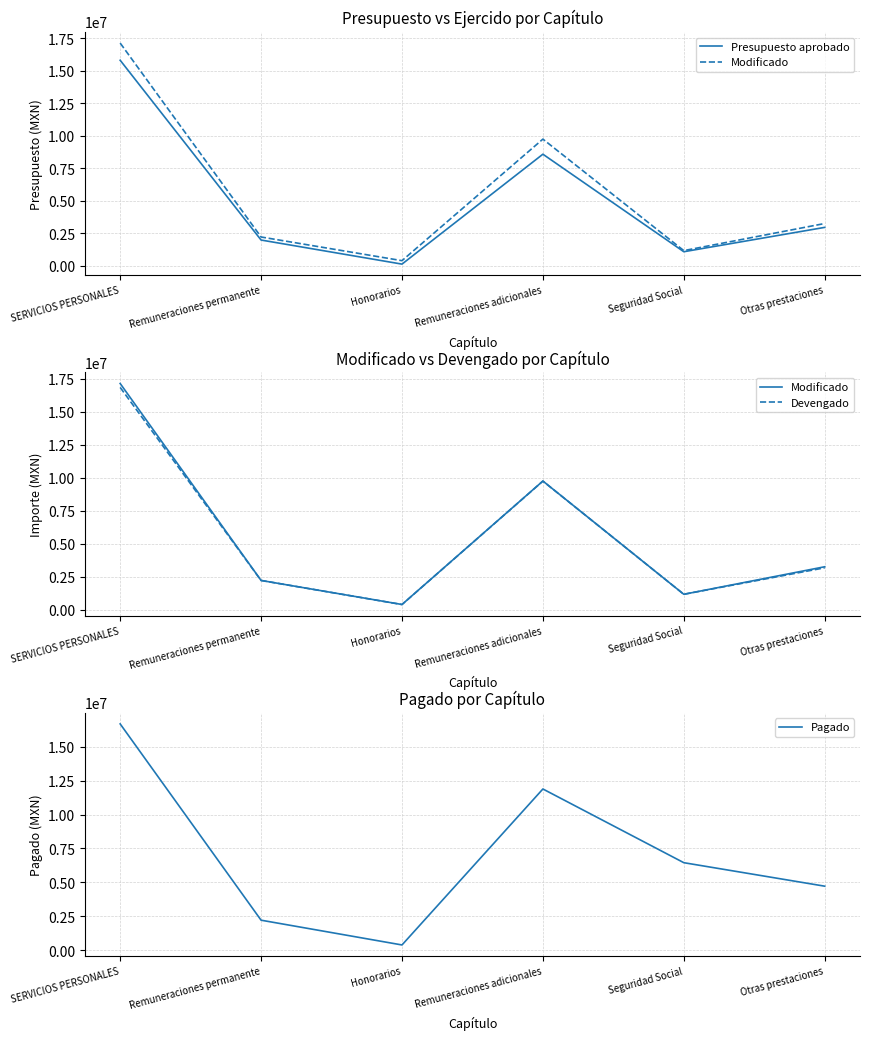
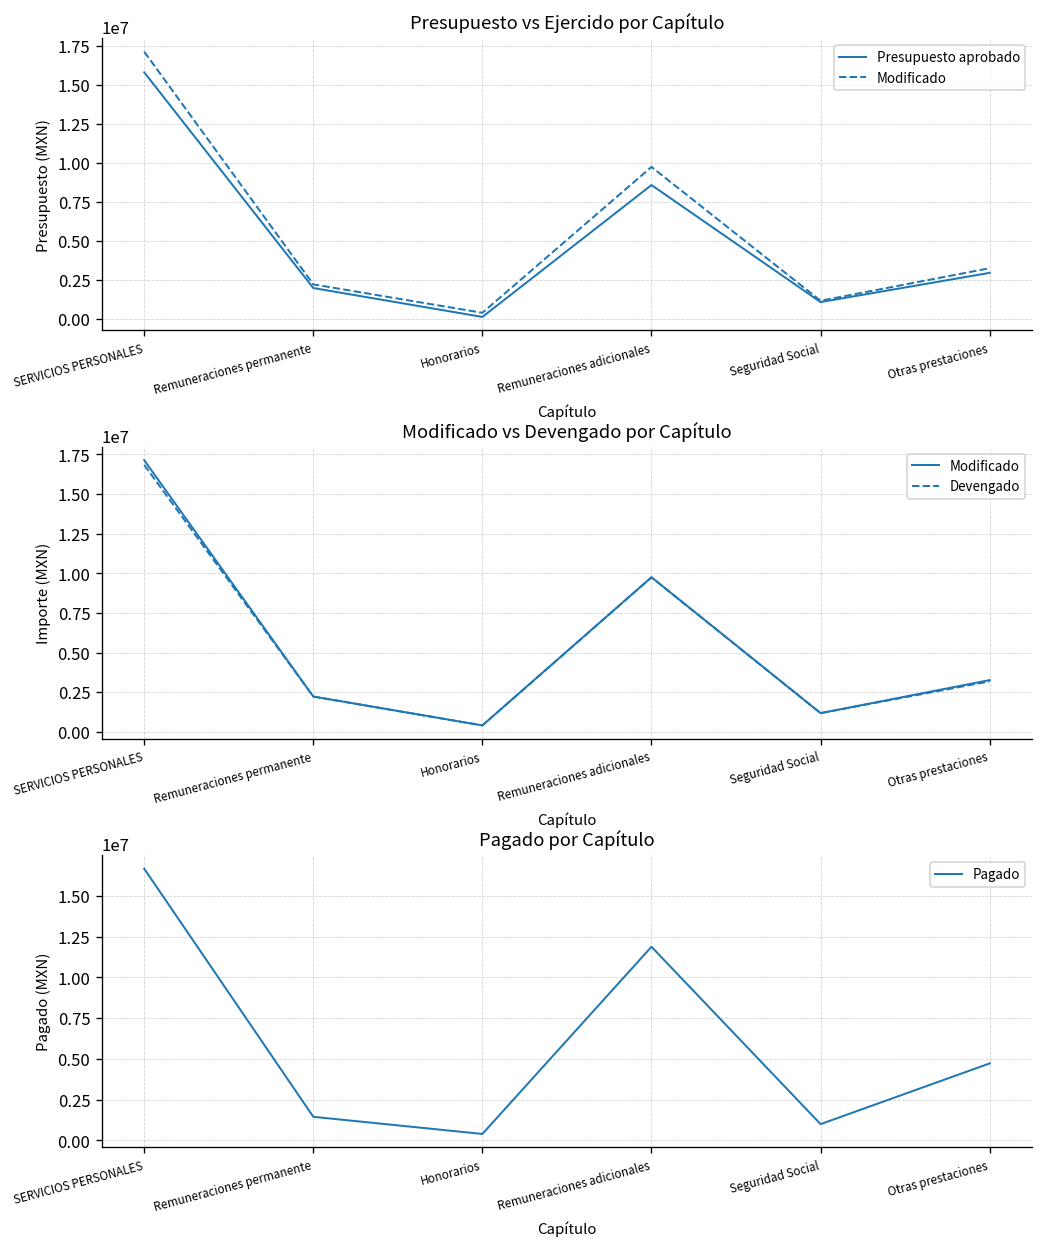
  {
    "Pagado por Capítulo": {
      "SERVICIOS PERSONALES": 16700000,
-     "Remuneraciones permanente": 2200000,
+     "Remuneraciones permanente": 1500000,
      "Honorarios": 400000,
      "Remuneraciones adicionales": 11900000,
-     "Seguridad Social": 6500000,
+     "Seguridad Social": 1000000,
      "Otras prestaciones": 4700000
    }
  }
